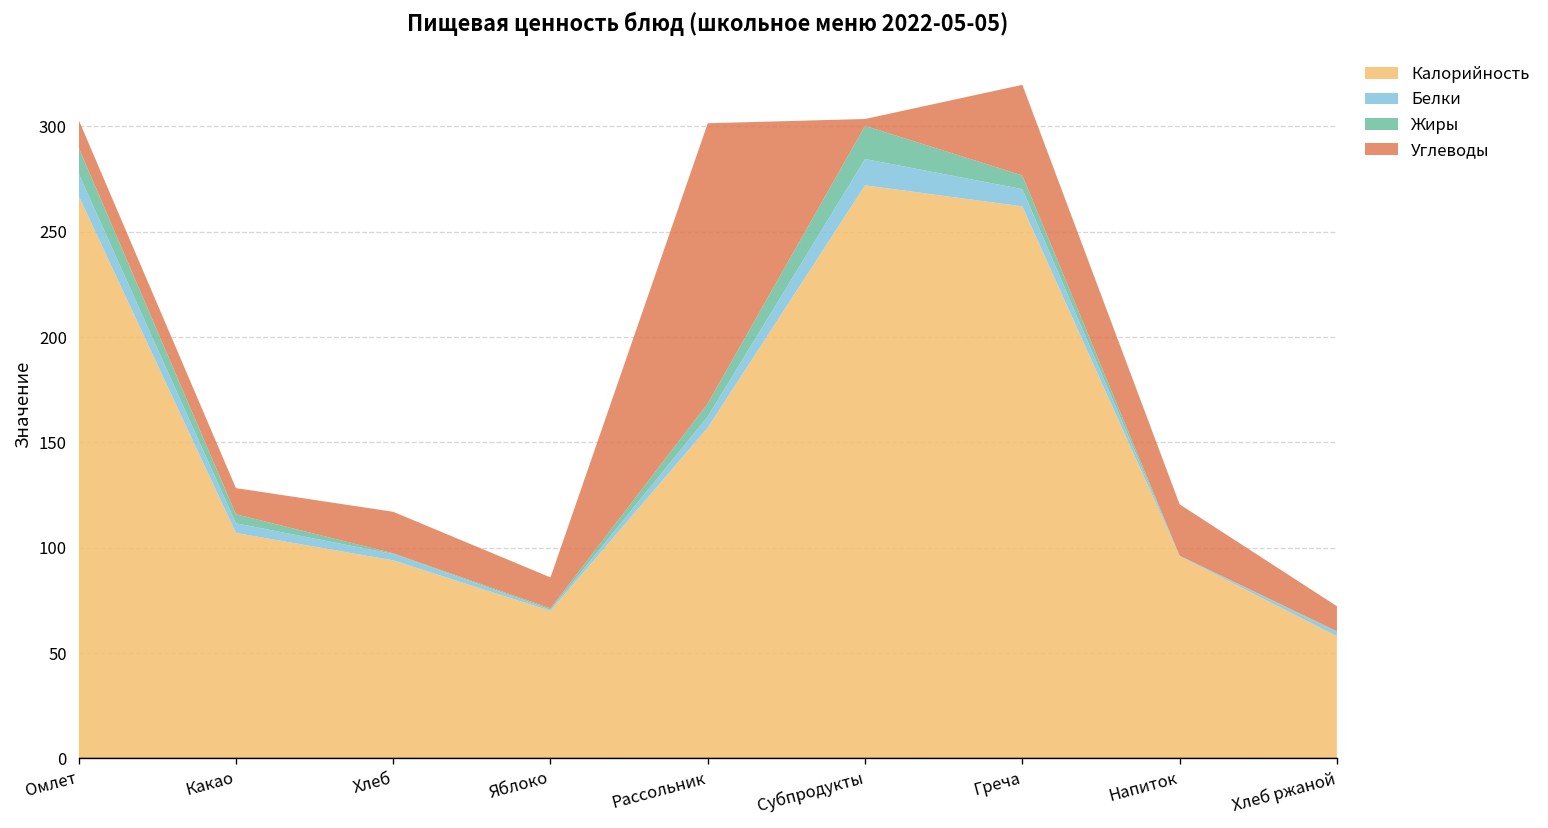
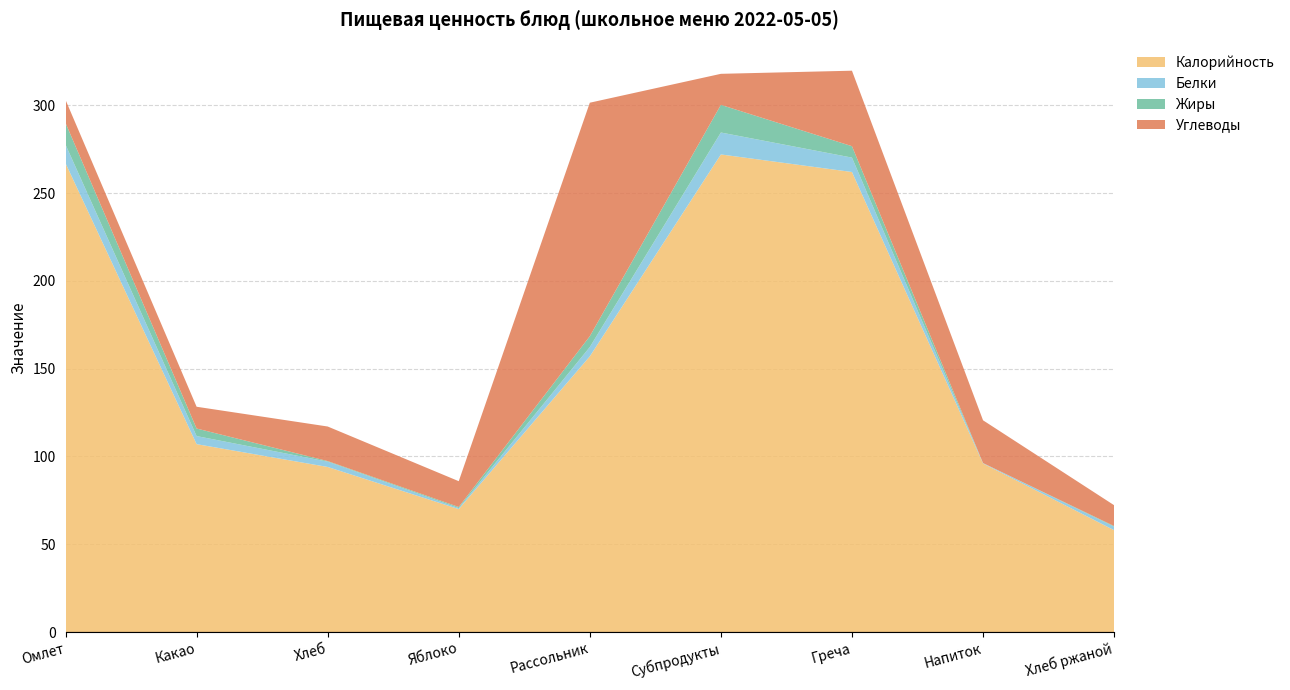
  {
    "Калорийность": {
      "Омлет": 267,
      "Какао": 107,
      "Хлеб": 94,
      "Рассольник": 157,
      "Субпродукты": 272,
      "Греча": 262,
      "Хлеб ржаной": 58
    },
    "Белки": {
      "Омлет": 11,
      "Какао": 5,
      "Рассольник": 5,
      "Субпродукты": 13,
      "Греча": 8
    },
    "Жиры": {
      "Омлет": 12,
      "Какао": 4,
      "Рассольник": 6,
      "Субпродукты": 16,
      "Греча": 7
    },
    "Углеводы": {
      "Омлет": 13,
      "Какао": 12,
      "Хлеб": 20,
      "Яблоко": 15,
      "Рассольник": 133,
-     "Субпродукты": 3,
+     "Субпродукты": 18,
      "Греча": 43,
      "Напиток": 24,
      "Хлеб ржаной": 12
    }
  }
